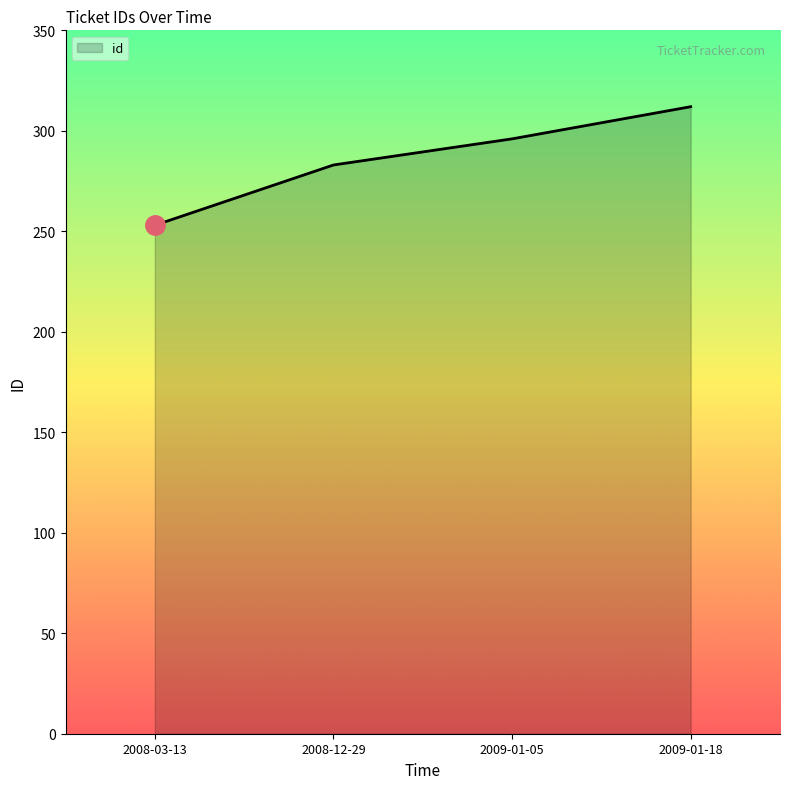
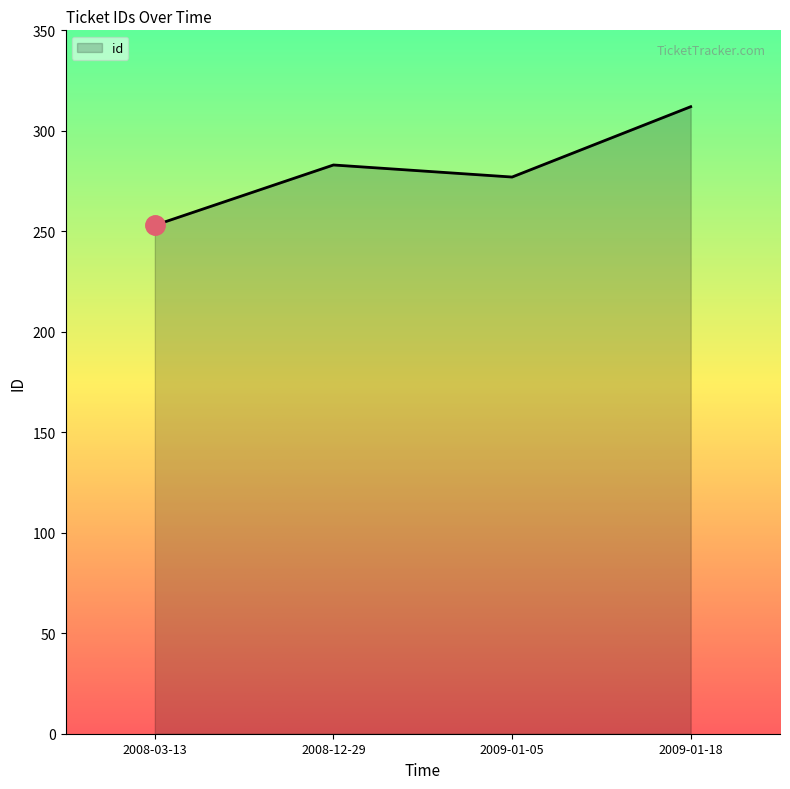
  {
    "id": {
      "2008-12-29": 283,
-     "2009-01-05": 296,
+     "2009-01-05": 277,
      "2009-01-18": 312
    }
  }
